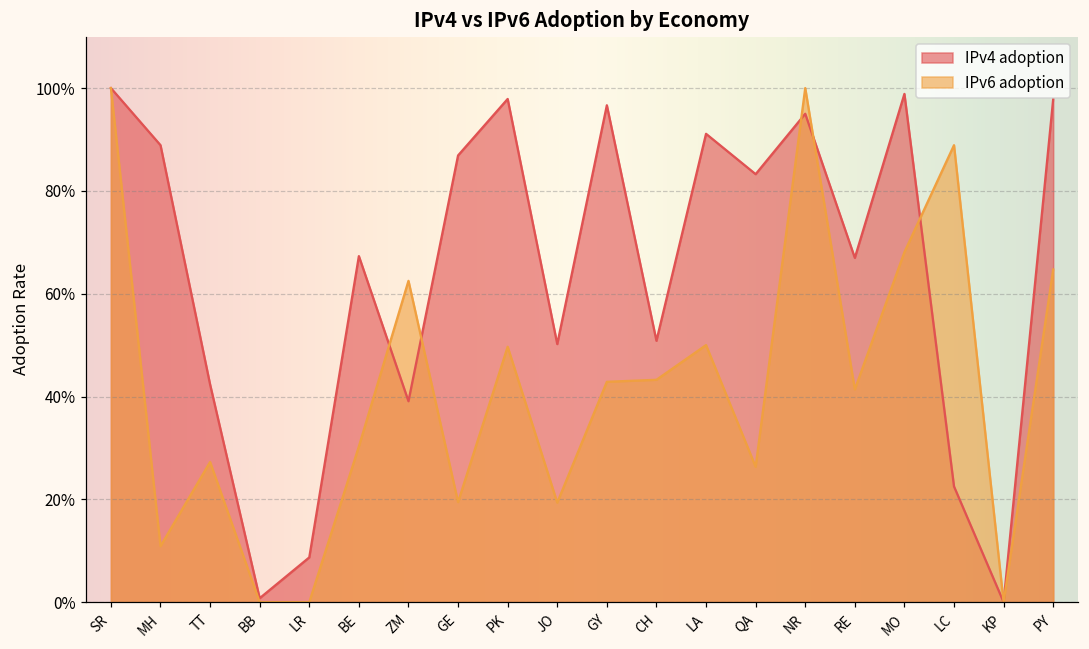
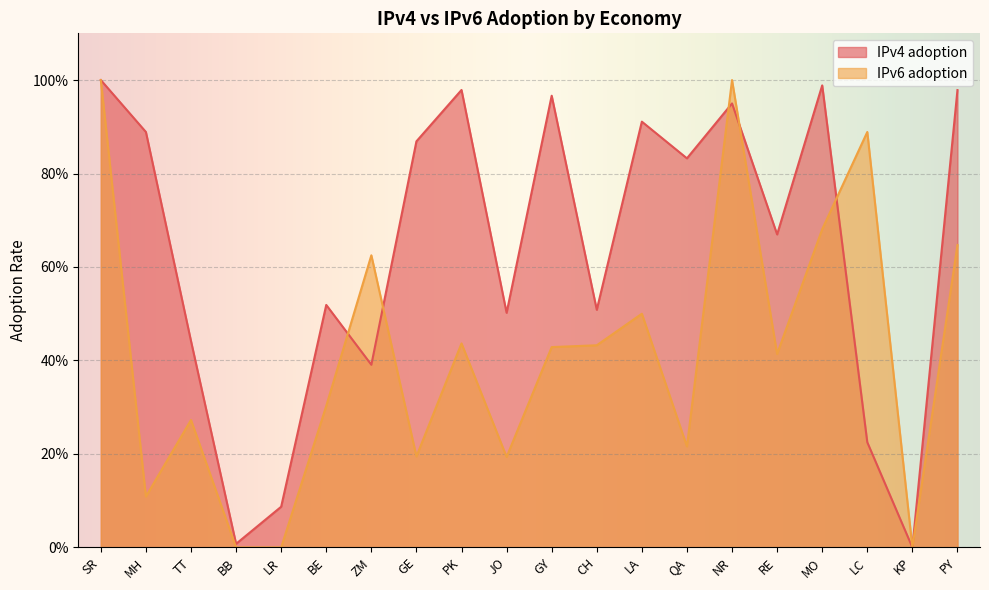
  {
    "IPv4 adoption": {
      "MH": "89%",
-     "TT": "42%",
+     "TT": "44%",
      "BB": "1%",
      "LR": "9%",
-     "BE": "67%",
+     "BE": "52%",
      "ZM": "39%",
      "GE": "87%",
      "PK": "98%",
      "JO": "50%",
      "GY": "97%",
      "CH": "51%",
      "LA": "91%",
      "QA": "83%",
      "NR": "95%",
      "RE": "67%",
      "MO": "99%",
      "LC": "23%",
      "PY": "98%"
    },
    "IPv6 adoption": {
      "MH": "11%",
      "TT": "27%",
      "BB": "0%",
      "LR": "0%",
      "BE": "30%",
      "ZM": "63%",
      "GE": "19%",
-     "PK": "50%",
+     "PK": "44%",
      "JO": "19%",
      "GY": "43%",
      "CH": "43%",
      "LA": "50%",
-     "QA": "26%",
+     "QA": "22%",
      "NR": "100%",
      "RE": "41%",
      "MO": "68%",
      "LC": "89%",
      "PY": "65%"
    }
  }
